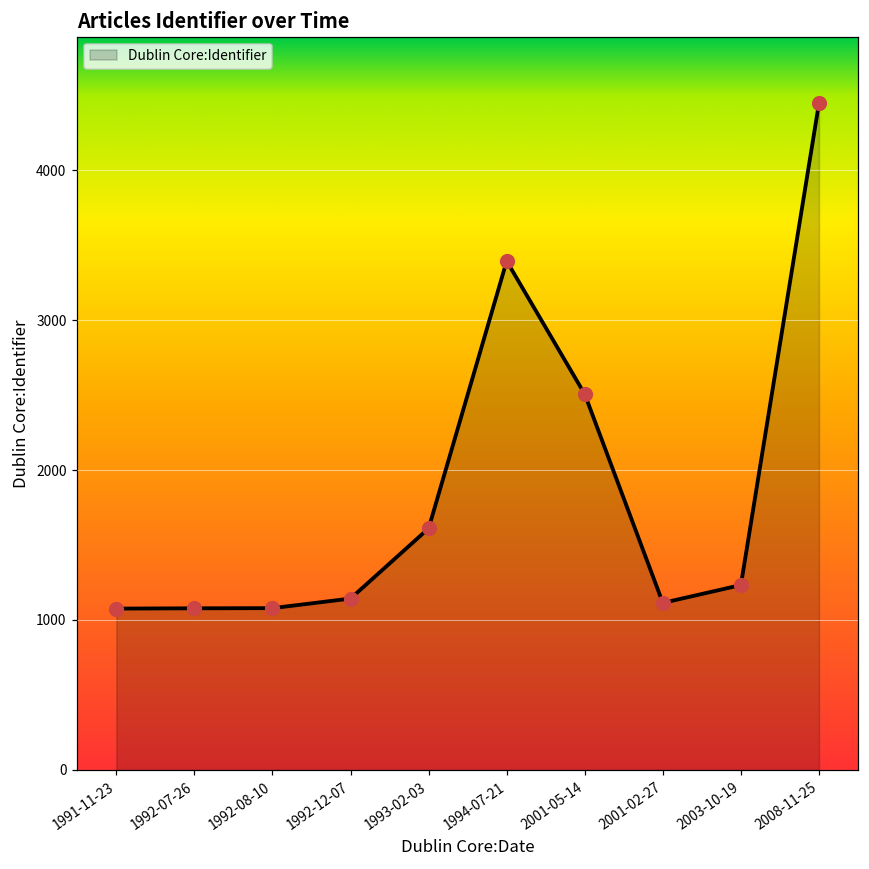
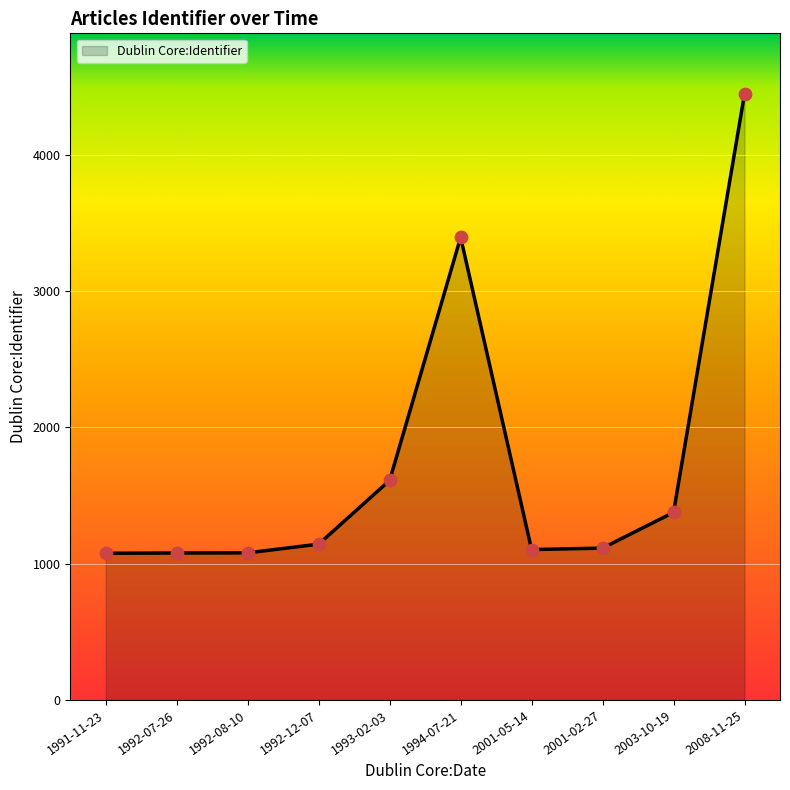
  {
    "1991-11-23": 1080,
    "1992-07-26": 1080,
    "1992-08-10": 1080,
    "1992-12-07": 1140,
    "1993-02-03": 1610,
    "1994-07-21": 3390,
-   "2001-05-14": 2510,
+   "2001-05-14": 1100,
    "2001-02-27": 1110,
-   "2003-10-19": 1230,
+   "2003-10-19": 1380,
    "2008-11-25": 4450
  }
